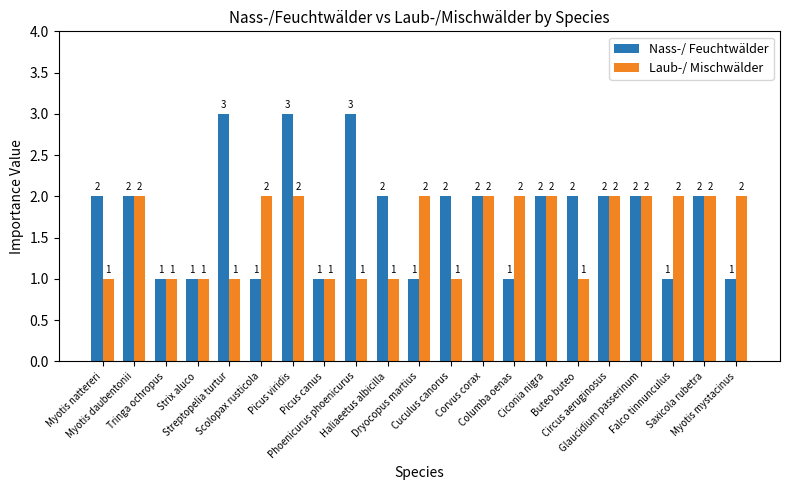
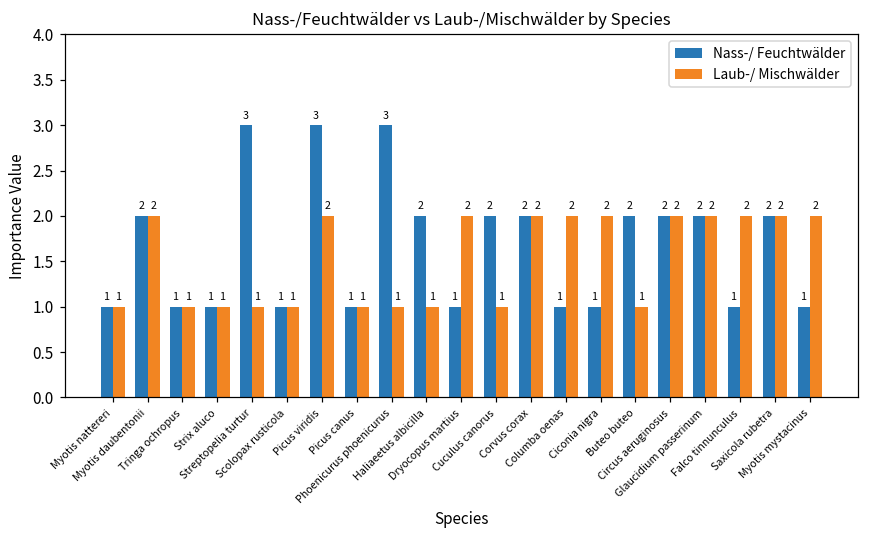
  {
    "Nass-/ Feuchtwälder": {
-     "Myotis nattereri": 2,
+     "Myotis nattereri": 1,
      "Myotis daubentonii": 2,
      "Tringa ochropus": 1,
      "Strix aluco": 1,
      "Streptopelia turtur": 3,
      "Scolopax rusticola": 1,
      "Picus viridis": 3,
      "Picus canus": 1,
      "Phoenicurus phoenicurus": 3,
      "Haliaeetus albicilla": 2,
      "Dryocopus martius": 1,
      "Cuculus canorus": 2,
      "Corvus corax": 2,
      "Columba oenas": 1,
-     "Ciconia nigra": 2,
+     "Ciconia nigra": 1,
      "Buteo buteo": 2,
      "Circus aeruginosus": 2,
      "Glaucidium passerinum": 2,
      "Falco tinnunculus": 1,
      "Saxicola rubetra": 2,
      "Myotis mystacinus": 1
    },
    "Laub-/ Mischwälder": {
      "Myotis nattereri": 1,
      "Myotis daubentonii": 2,
      "Tringa ochropus": 1,
      "Strix aluco": 1,
      "Streptopelia turtur": 1,
-     "Scolopax rusticola": 2,
+     "Scolopax rusticola": 1,
      "Picus viridis": 2,
      "Picus canus": 1,
      "Phoenicurus phoenicurus": 1,
      "Haliaeetus albicilla": 1,
      "Dryocopus martius": 2,
      "Cuculus canorus": 1,
      "Corvus corax": 2,
      "Columba oenas": 2,
      "Ciconia nigra": 2,
      "Buteo buteo": 1,
      "Circus aeruginosus": 2,
      "Glaucidium passerinum": 2,
      "Falco tinnunculus": 2,
      "Saxicola rubetra": 2,
      "Myotis mystacinus": 2
    }
  }
